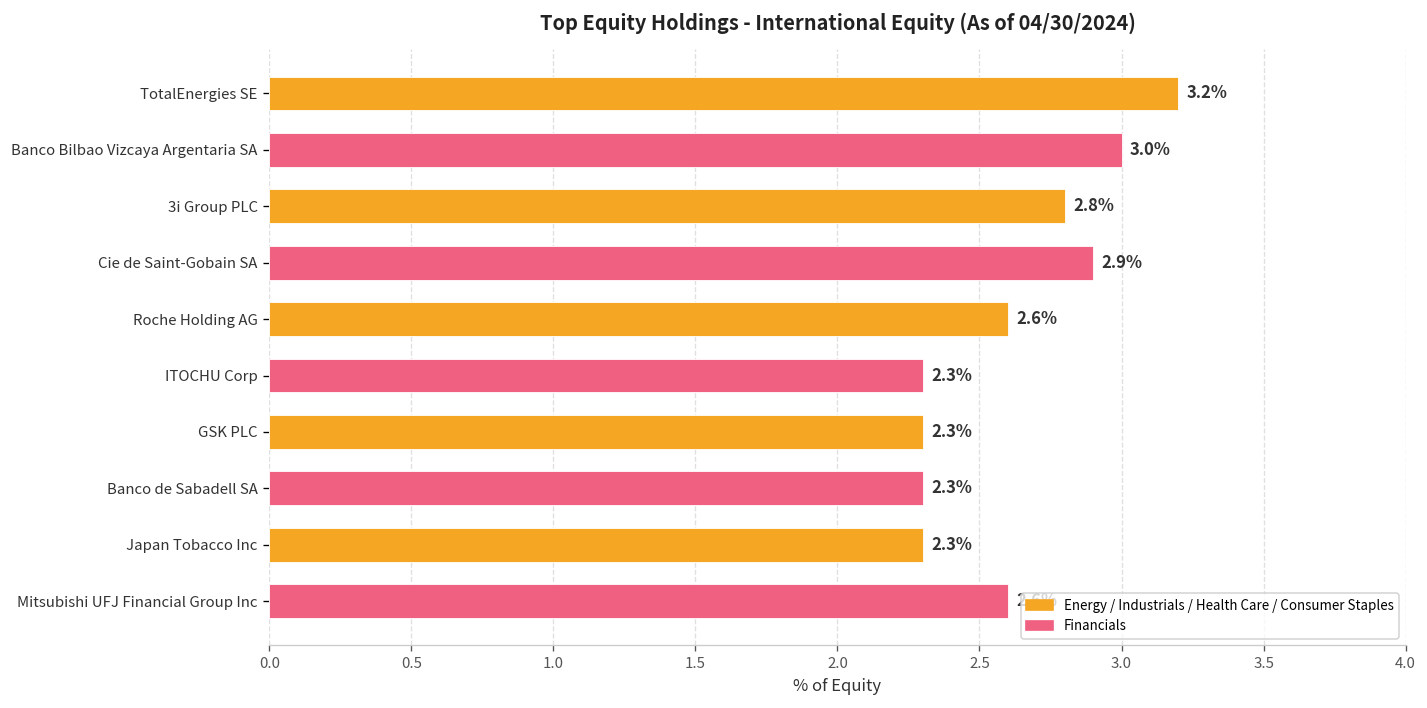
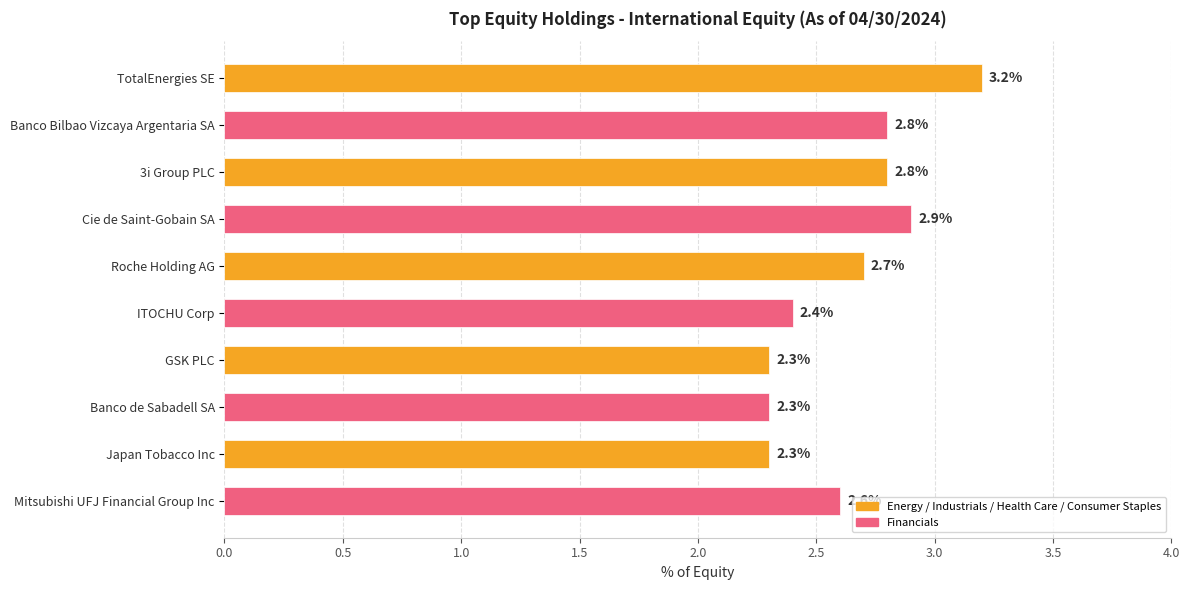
  {
    "TotalEnergies SE": "3.2%",
-   "Banco Bilbao Vizcaya Argentaria SA": "3.0%",
+   "Banco Bilbao Vizcaya Argentaria SA": "2.8%",
    "3i Group PLC": "2.8%",
    "Cie de Saint-Gobain SA": "2.9%",
-   "Roche Holding AG": "2.6%",
-   "ITOCHU Corp": "2.3%",
+   "Roche Holding AG": "2.7%",
+   "ITOCHU Corp": "2.4%",
    "GSK PLC": "2.3%",
    "Banco de Sabadell SA": "2.3%",
    "Japan Tobacco Inc": "2.3%"
  }
